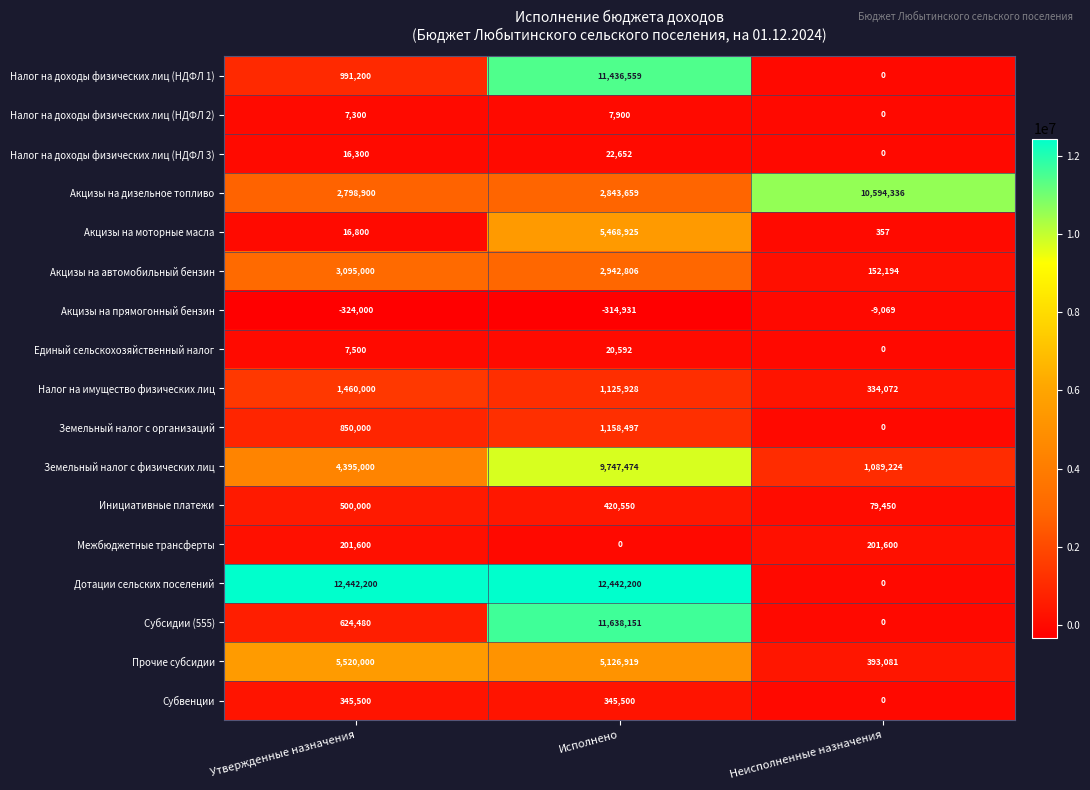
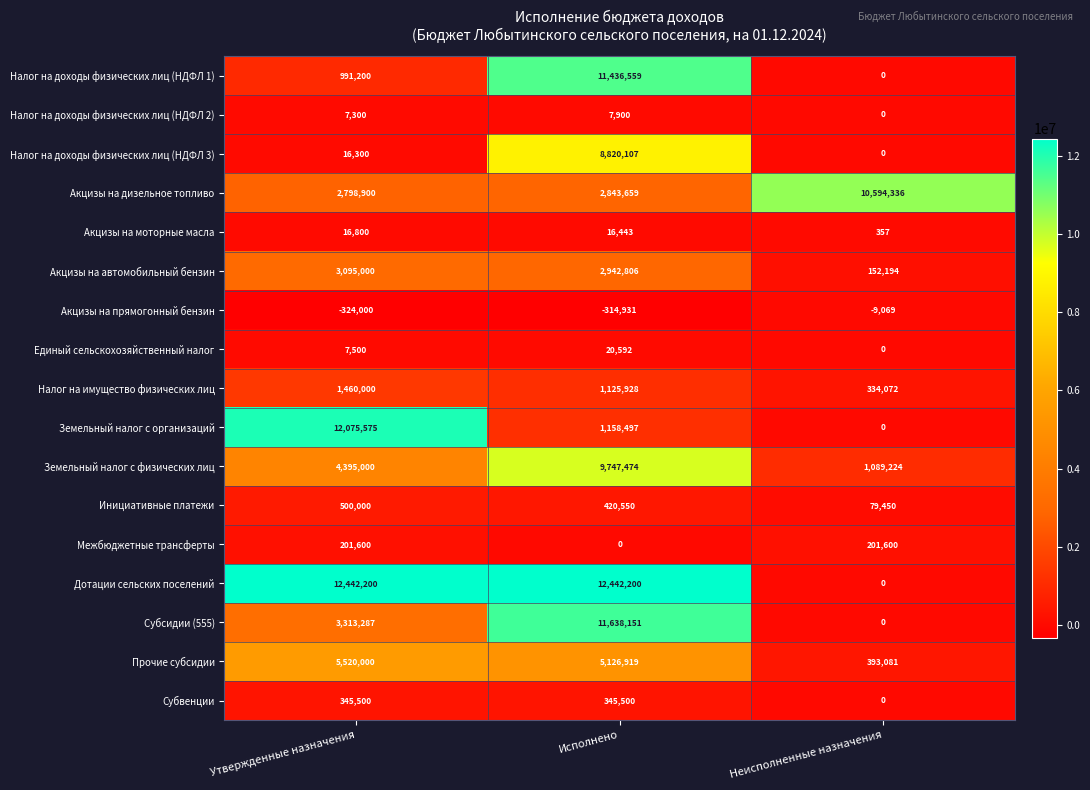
  {
    "Налог на доходы физических лиц (НДФЛ 1)": {
      "Утвержденные назначения": "991,200",
      "Исполнено": "11,436,559",
      "Неисполненные назначения": "0"
    },
    "Налог на доходы физических лиц (НДФЛ 2)": {
      "Утвержденные назначения": "7,300",
      "Исполнено": "7,900",
      "Неисполненные назначения": "0"
    },
    "Налог на доходы физических лиц (НДФЛ 3)": {
      "Утвержденные назначения": "16,300",
-     "Исполнено": "22,652",
+     "Исполнено": "8,820,107",
      "Неисполненные назначения": "0"
    },
    "Акцизы на дизельное топливо": {
      "Утвержденные назначения": "2,798,900",
      "Исполнено": "2,843,659",
      "Неисполненные назначения": "10,594,336"
    },
    "Акцизы на моторные масла": {
      "Утвержденные назначения": "16,800",
-     "Исполнено": "5,468,925",
+     "Исполнено": "16,443",
      "Неисполненные назначения": "357"
    },
    "Акцизы на автомобильный бензин": {
      "Утвержденные назначения": "3,095,000",
      "Исполнено": "2,942,806",
      "Неисполненные назначения": "152,194"
    },
    "Акцизы на прямогонный бензин": {
      "Утвержденные назначения": "-324,000",
      "Исполнено": "-314,931",
      "Неисполненные назначения": "-9,069"
    },
    "Единый сельскохозяйственный налог": {
      "Утвержденные назначения": "7,500",
      "Исполнено": "20,592",
      "Неисполненные назначения": "0"
    },
    "Налог на имущество физических лиц": {
      "Утвержденные назначения": "1,460,000",
      "Исполнено": "1,125,928",
      "Неисполненные назначения": "334,072"
    },
    "Земельный налог с организаций": {
-     "Утвержденные назначения": "850,000",
+     "Утвержденные назначения": "12,075,575",
      "Исполнено": "1,158,497",
      "Неисполненные назначения": "0"
    },
    "Земельный налог с физических лиц": {
      "Утвержденные назначения": "4,395,000",
      "Исполнено": "9,747,474",
      "Неисполненные назначения": "1,089,224"
    },
    "Инициативные платежи": {
      "Утвержденные назначения": "500,000",
      "Исполнено": "420,550",
      "Неисполненные назначения": "79,450"
    },
    "Межбюджетные трансферты": {
      "Утвержденные назначения": "201,600",
      "Исполнено": "0",
      "Неисполненные назначения": "201,600"
    },
    "Дотации сельских поселений": {
      "Утвержденные назначения": "12,442,200",
      "Исполнено": "12,442,200",
      "Неисполненные назначения": "0"
    },
    "Субсидии (555)": {
-     "Утвержденные назначения": "624,480",
+     "Утвержденные назначения": "3,313,287",
      "Исполнено": "11,638,151",
      "Неисполненные назначения": "0"
    },
    "Прочие субсидии": {
      "Утвержденные назначения": "5,520,000",
      "Исполнено": "5,126,919",
      "Неисполненные назначения": "393,081"
    },
    "Субвенции": {
      "Утвержденные назначения": "345,500",
      "Исполнено": "345,500",
      "Неисполненные назначения": "0"
    }
  }
